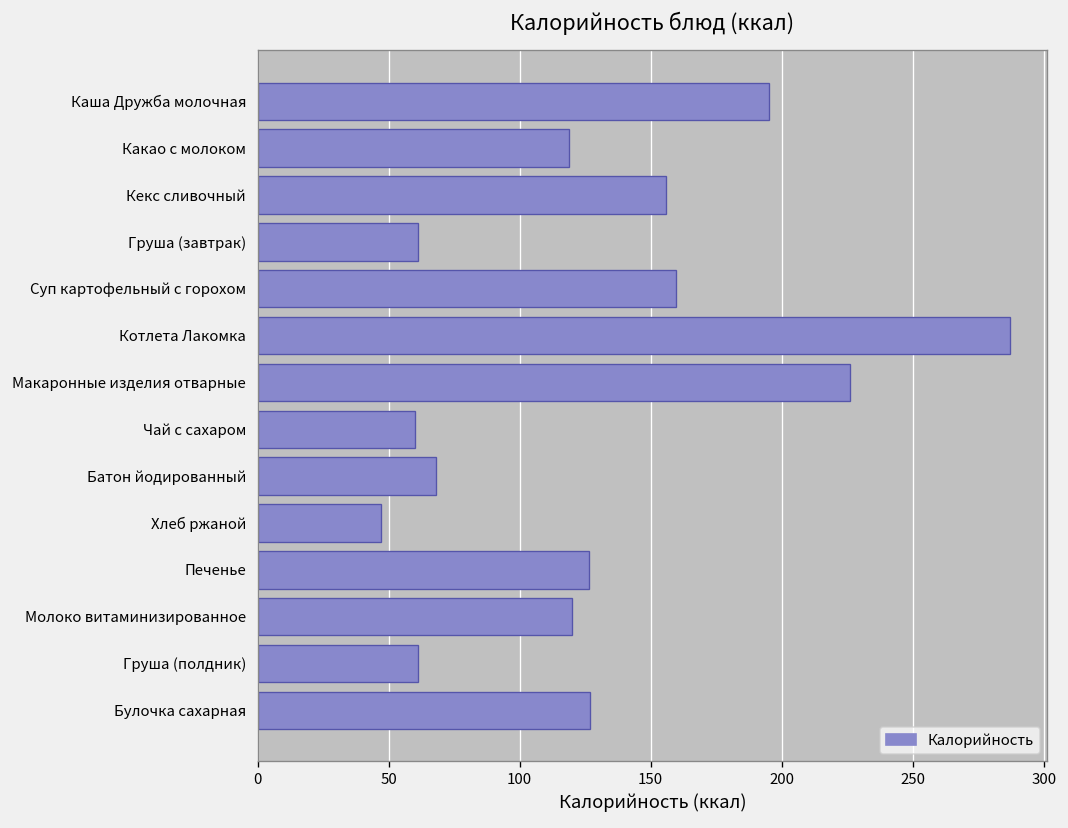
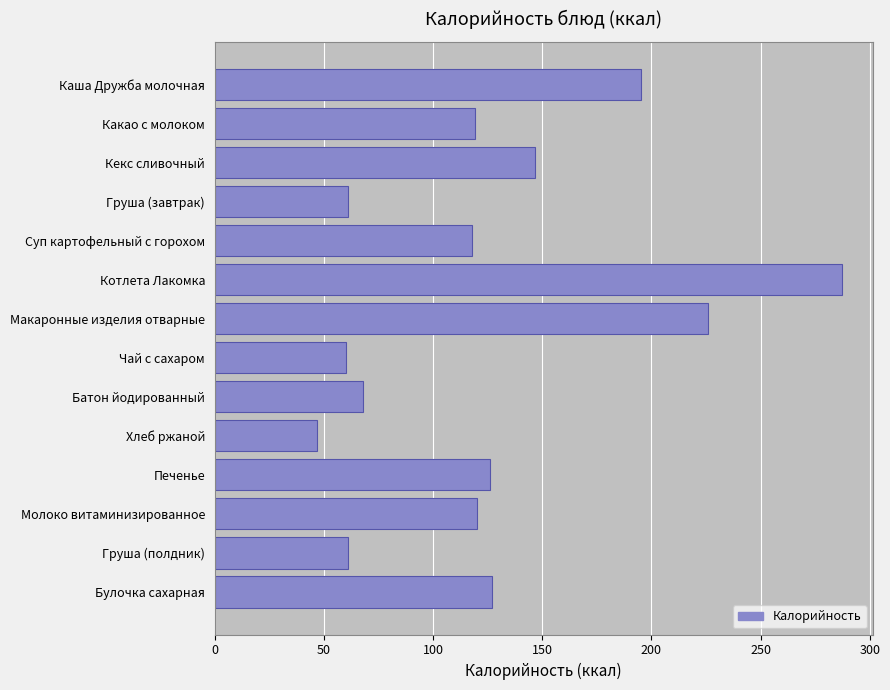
  {
    "Каша Дружба молочная": 195,
    "Какао с молоком": 119,
-   "Кекс сливочный": 156,
+   "Кекс сливочный": 147,
    "Груша (завтрак)": 61,
-   "Суп картофельный с горохом": 160,
+   "Суп картофельный с горохом": 118,
    "Котлета Лакомка": 287,
    "Макаронные изделия отварные": 226,
    "Чай с сахаром": 60,
    "Батон йодированный": 68,
    "Хлеб ржаной": 47,
    "Печенье": 126,
    "Молоко витаминизированное": 120,
    "Груша (полдник)": 61,
    "Булочка сахарная": 127
  }
